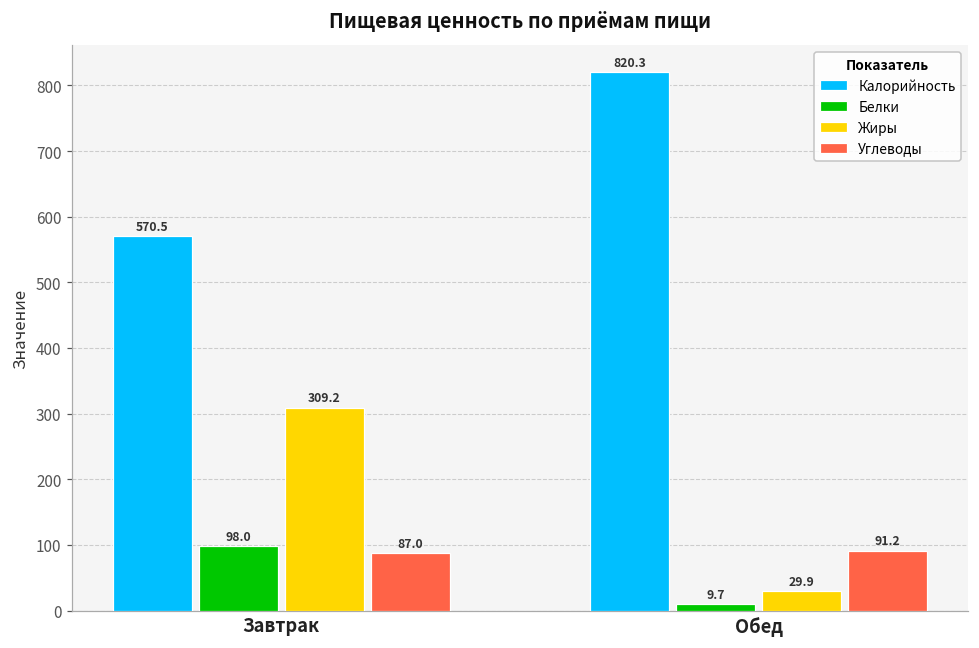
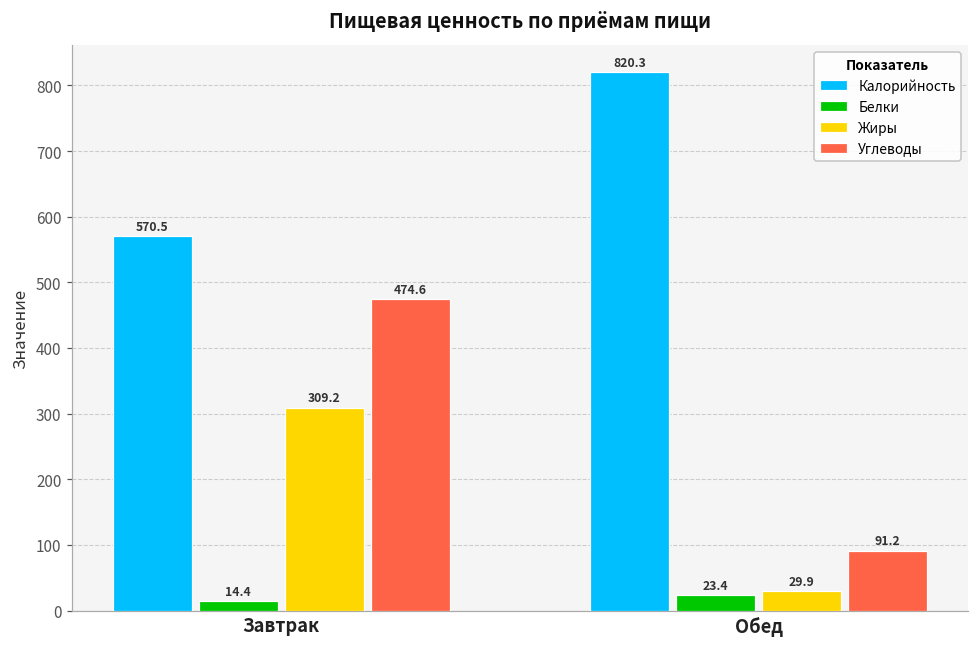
  {
    "Калорийность": {
      "Завтрак": 570.5,
      "Обед": 820.3
    },
    "Белки": {
-     "Завтрак": 98.0,
-     "Обед": 9.7
+     "Завтрак": 14.4,
+     "Обед": 23.4
    },
    "Жиры": {
      "Завтрак": 309.2,
      "Обед": 29.9
    },
    "Углеводы": {
-     "Завтрак": 87.0,
+     "Завтрак": 474.6,
      "Обед": 91.2
    }
  }
